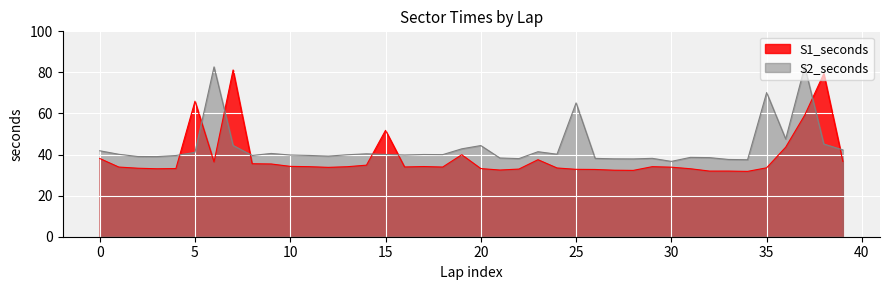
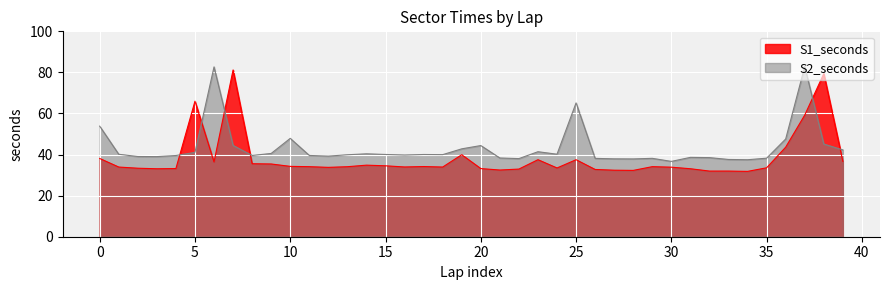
  {
    "S1_seconds": {
      "0": 38,
      "5": 66,
      "10": 34,
-     "15": 52,
+     "15": 35,
      "20": 33,
-     "25": 33,
+     "25": 37,
      "30": 34,
      "35": 34
    },
    "S2_seconds": {
-     "0": 42,
+     "0": 54,
      "5": 41,
-     "10": 40,
+     "10": 48,
      "15": 40,
      "20": 44,
      "25": 65,
      "30": 37,
-     "35": 70
+     "35": 38
    }
  }
